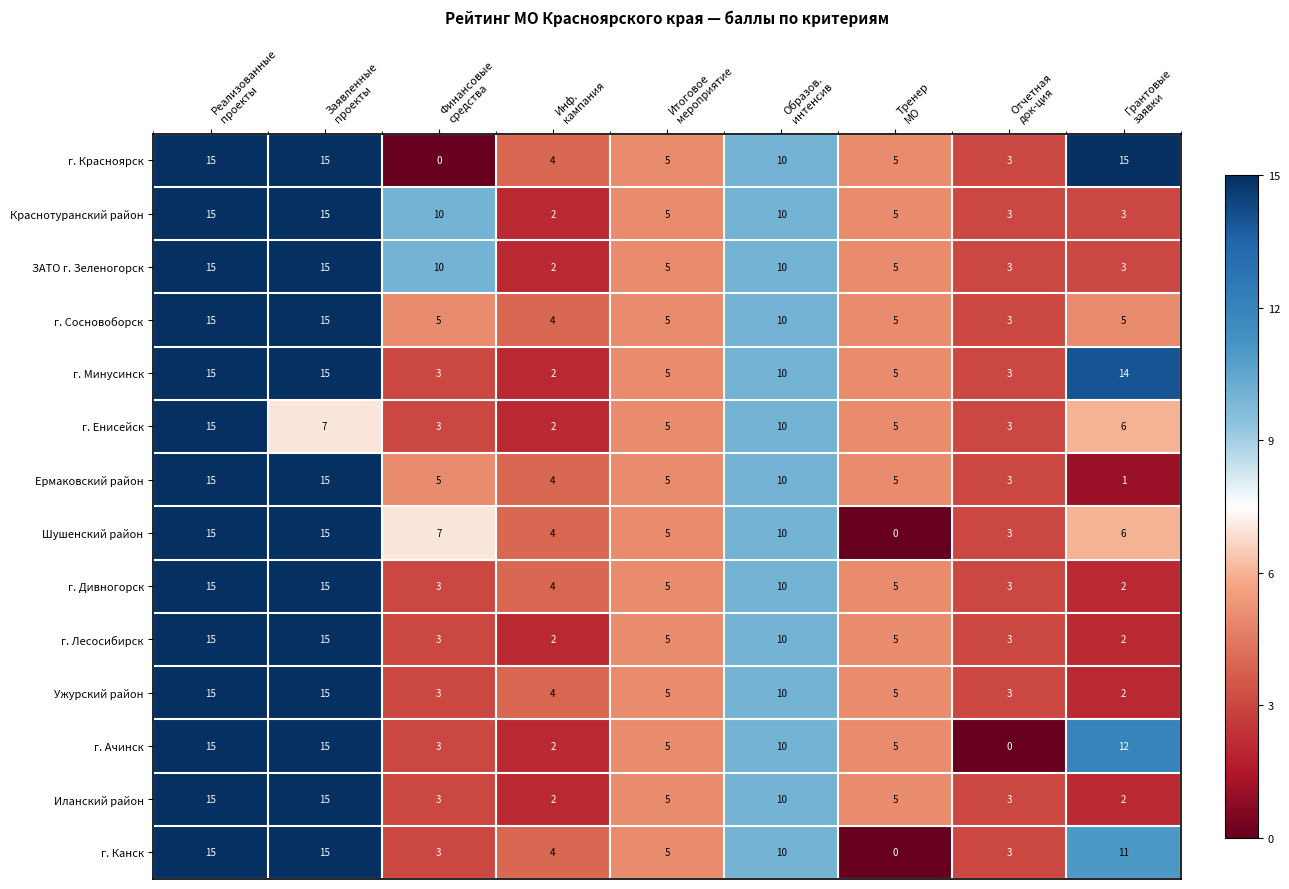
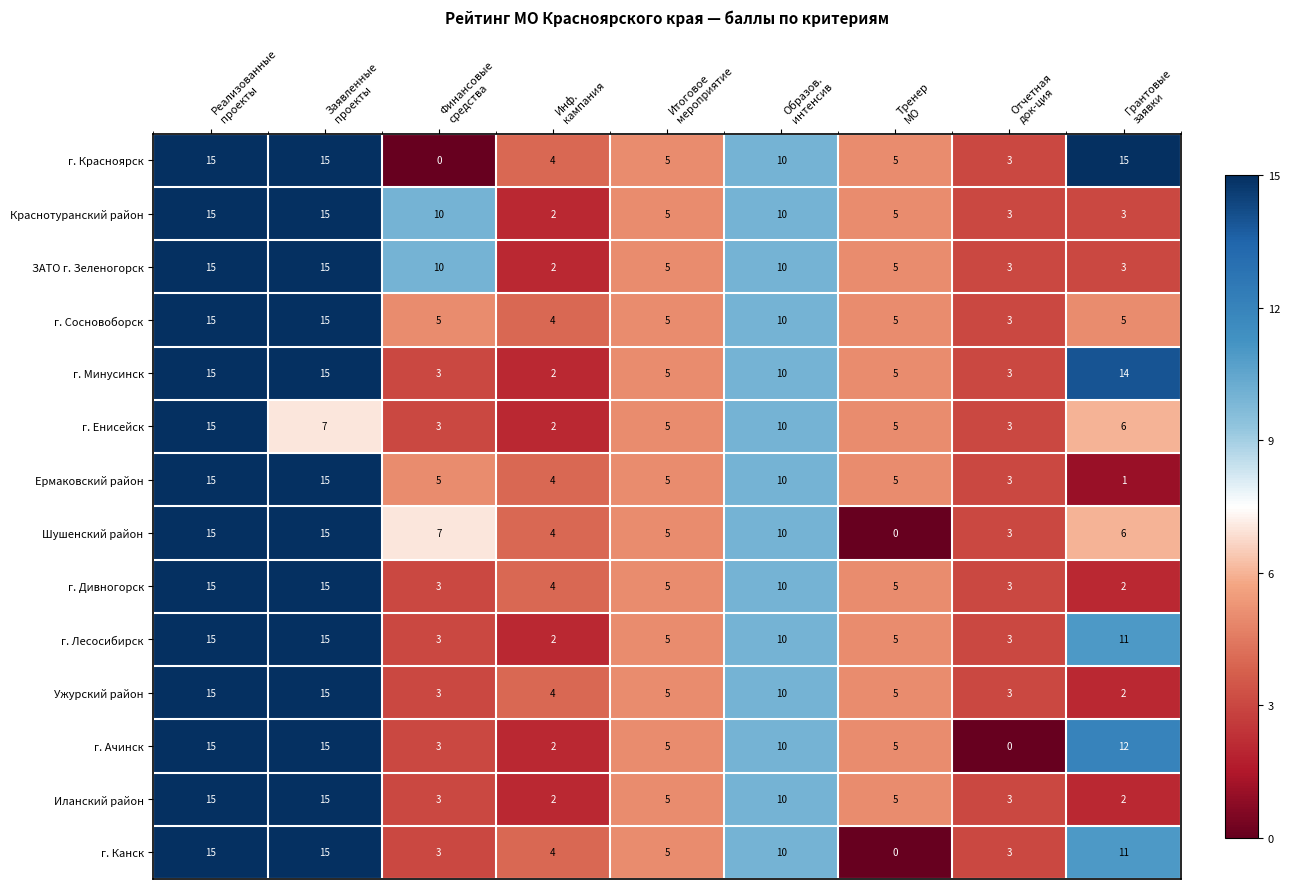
  {
    "г. Красноярск": {
      "Реализованные проекты": 15,
      "Заявленные проекты": 15,
      "Финансовые средства": 0,
      "Инф. кампания": 4,
      "Итоговое мероприятие": 5,
      "Образов. интенсив": 10,
      "Тренер МО": 5,
      "Отчетная док-ция": 3,
      "Грантовые заявки": 15
    },
    "Краснотуранский район": {
      "Реализованные проекты": 15,
      "Заявленные проекты": 15,
      "Финансовые средства": 10,
      "Инф. кампания": 2,
      "Итоговое мероприятие": 5,
      "Образов. интенсив": 10,
      "Тренер МО": 5,
      "Отчетная док-ция": 3,
      "Грантовые заявки": 3
    },
    "ЗАТО г. Зеленогорск": {
      "Реализованные проекты": 15,
      "Заявленные проекты": 15,
      "Финансовые средства": 10,
      "Инф. кампания": 2,
      "Итоговое мероприятие": 5,
      "Образов. интенсив": 10,
      "Тренер МО": 5,
      "Отчетная док-ция": 3,
      "Грантовые заявки": 3
    },
    "г. Сосновоборск": {
      "Реализованные проекты": 15,
      "Заявленные проекты": 15,
      "Финансовые средства": 5,
      "Инф. кампания": 4,
      "Итоговое мероприятие": 5,
      "Образов. интенсив": 10,
      "Тренер МО": 5,
      "Отчетная док-ция": 3,
      "Грантовые заявки": 5
    },
    "г. Минусинск": {
      "Реализованные проекты": 15,
      "Заявленные проекты": 15,
      "Финансовые средства": 3,
      "Инф. кампания": 2,
      "Итоговое мероприятие": 5,
      "Образов. интенсив": 10,
      "Тренер МО": 5,
      "Отчетная док-ция": 3,
      "Грантовые заявки": 14
    },
    "г. Енисейск": {
      "Реализованные проекты": 15,
      "Заявленные проекты": 7,
      "Финансовые средства": 3,
      "Инф. кампания": 2,
      "Итоговое мероприятие": 5,
      "Образов. интенсив": 10,
      "Тренер МО": 5,
      "Отчетная док-ция": 3,
      "Грантовые заявки": 6
    },
    "Ермаковский район": {
      "Реализованные проекты": 15,
      "Заявленные проекты": 15,
      "Финансовые средства": 5,
      "Инф. кампания": 4,
      "Итоговое мероприятие": 5,
      "Образов. интенсив": 10,
      "Тренер МО": 5,
      "Отчетная док-ция": 3,
      "Грантовые заявки": 1
    },
    "Шушенский район": {
      "Реализованные проекты": 15,
      "Заявленные проекты": 15,
      "Финансовые средства": 7,
      "Инф. кампания": 4,
      "Итоговое мероприятие": 5,
      "Образов. интенсив": 10,
      "Тренер МО": 0,
      "Отчетная док-ция": 3,
      "Грантовые заявки": 6
    },
    "г. Дивногорск": {
      "Реализованные проекты": 15,
      "Заявленные проекты": 15,
      "Финансовые средства": 3,
      "Инф. кампания": 4,
      "Итоговое мероприятие": 5,
      "Образов. интенсив": 10,
      "Тренер МО": 5,
      "Отчетная док-ция": 3,
      "Грантовые заявки": 2
    },
    "г. Лесосибирск": {
      "Реализованные проекты": 15,
      "Заявленные проекты": 15,
      "Финансовые средства": 3,
      "Инф. кампания": 2,
      "Итоговое мероприятие": 5,
      "Образов. интенсив": 10,
      "Тренер МО": 5,
      "Отчетная док-ция": 3,
-     "Грантовые заявки": 2
+     "Грантовые заявки": 11
    },
    "Ужурский район": {
      "Реализованные проекты": 15,
      "Заявленные проекты": 15,
      "Финансовые средства": 3,
      "Инф. кампания": 4,
      "Итоговое мероприятие": 5,
      "Образов. интенсив": 10,
      "Тренер МО": 5,
      "Отчетная док-ция": 3,
      "Грантовые заявки": 2
    },
    "г. Ачинск": {
      "Реализованные проекты": 15,
      "Заявленные проекты": 15,
      "Финансовые средства": 3,
      "Инф. кампания": 2,
      "Итоговое мероприятие": 5,
      "Образов. интенсив": 10,
      "Тренер МО": 5,
      "Отчетная док-ция": 0,
      "Грантовые заявки": 12
    },
    "Иланский район": {
      "Реализованные проекты": 15,
      "Заявленные проекты": 15,
      "Финансовые средства": 3,
      "Инф. кампания": 2,
      "Итоговое мероприятие": 5,
      "Образов. интенсив": 10,
      "Тренер МО": 5,
      "Отчетная док-ция": 3,
      "Грантовые заявки": 2
    },
    "г. Канск": {
      "Реализованные проекты": 15,
      "Заявленные проекты": 15,
      "Финансовые средства": 3,
      "Инф. кампания": 4,
      "Итоговое мероприятие": 5,
      "Образов. интенсив": 10,
      "Тренер МО": 0,
      "Отчетная док-ция": 3,
      "Грантовые заявки": 11
    }
  }
